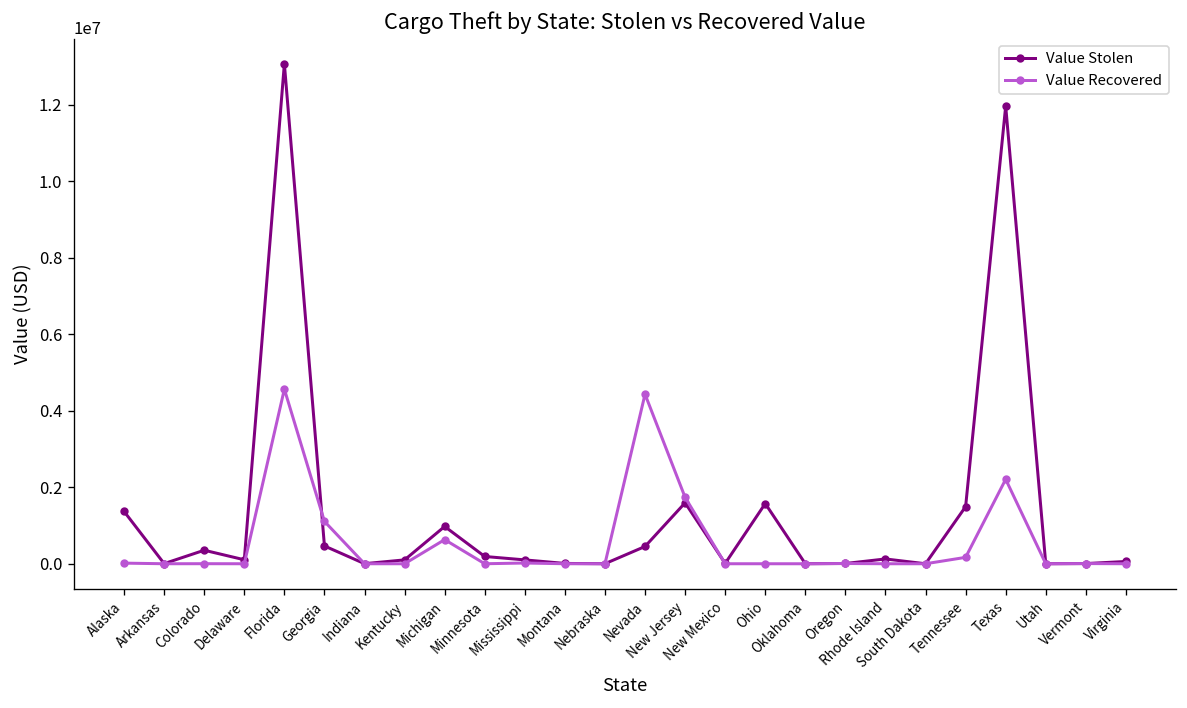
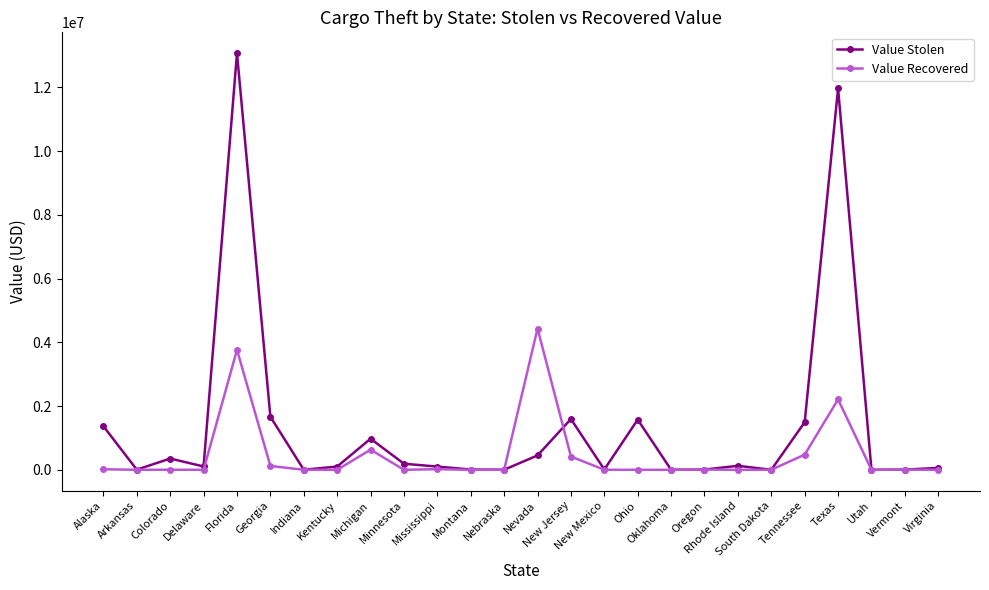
  {
    "Value Stolen": {
      "Alaska": 1400000,
      "Colorado": 400000,
      "Delaware": 100000,
      "Florida": 13100000,
-     "Georgia": 500000,
+     "Georgia": 1700000,
      "Kentucky": 100000,
      "Michigan": 1000000,
      "Minnesota": 200000,
      "Mississippi": 100000,
      "Nevada": 500000,
      "New Jersey": 1600000,
      "Ohio": 1600000,
      "Rhode Island": 100000,
      "Tennessee": 1500000,
      "Texas": 12000000
    },
    "Value Recovered": {
      "Alaska": 0,
      "Colorado": 0,
      "Delaware": 0,
-     "Florida": 4600000,
-     "Georgia": 1100000,
+     "Florida": 3800000,
+     "Georgia": 100000,
      "Kentucky": 0,
      "Michigan": 600000,
      "Minnesota": 0,
      "Mississippi": 0,
      "Nevada": 4400000,
-     "New Jersey": 1700000,
+     "New Jersey": 400000,
      "Ohio": 0,
      "Rhode Island": 0,
-     "Tennessee": 200000,
+     "Tennessee": 500000,
      "Texas": 2200000
    }
  }
